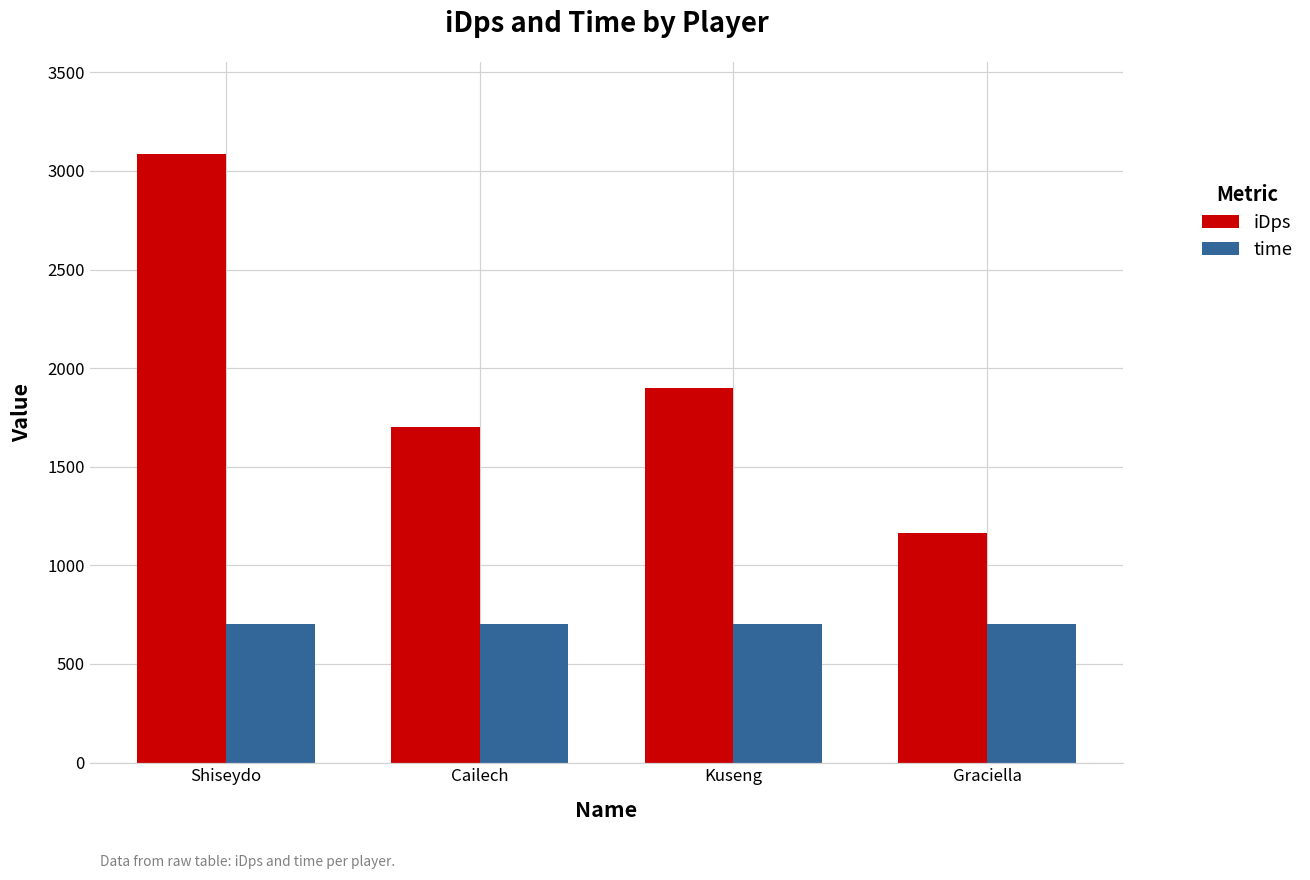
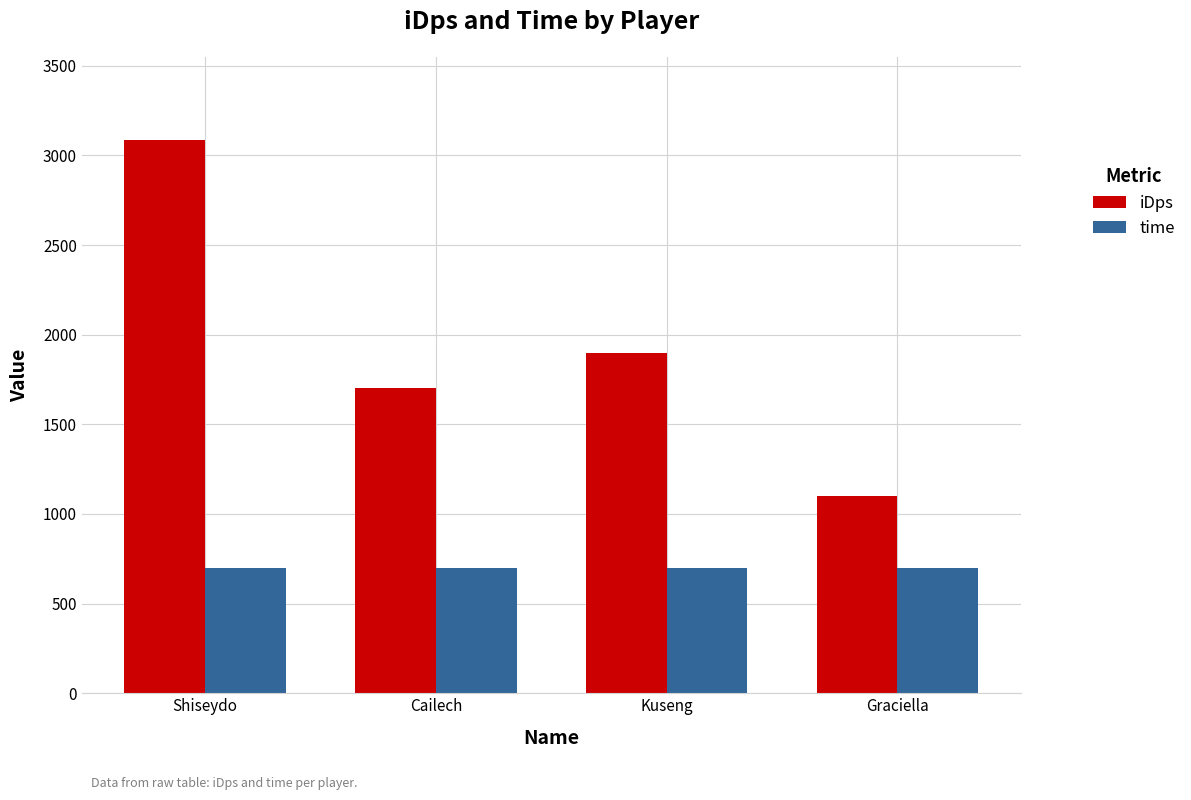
  {
    "iDps": {
      "Shiseydo": 3090,
      "Cailech": 1700,
      "Kuseng": 1900,
-     "Graciella": 1170
+     "Graciella": 1100
    },
    "time": {
      "Shiseydo": 700,
      "Cailech": 700,
      "Kuseng": 700,
      "Graciella": 700
    }
  }
